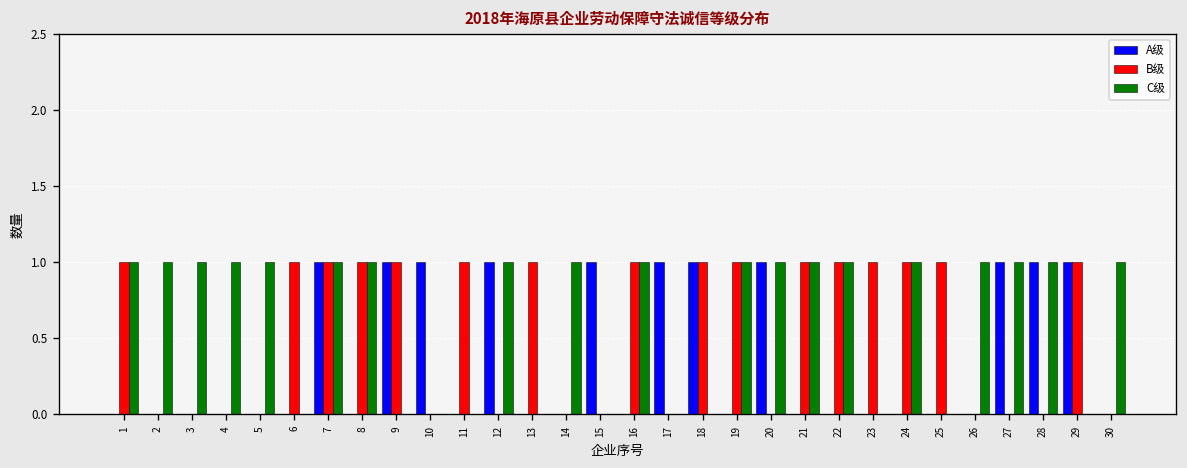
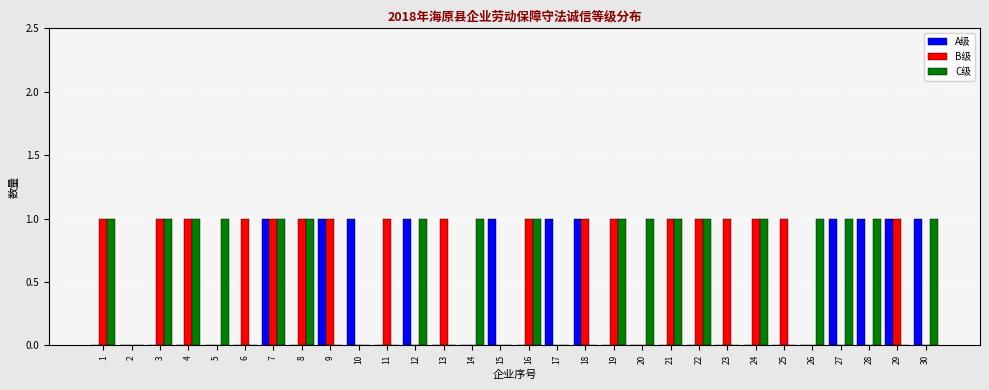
  {
    "A级": {
      "1": 0,
      "2": 0,
      "3": 0,
      "4": 0,
      "5": 0,
      "6": 0,
      "7": 1,
      "8": 0,
      "9": 1,
      "10": 1,
      "11": 0,
      "12": 1,
      "13": 0,
      "14": 0,
      "15": 1,
      "16": 0,
      "17": 1,
      "18": 1,
      "19": 0,
-     "20": 1,
+     "20": 0,
      "21": 0,
      "22": 0,
      "23": 0,
      "24": 0,
      "25": 0,
      "26": 0,
      "27": 1,
      "28": 1,
      "29": 1,
-     "30": 0
+     "30": 1
    },
    "B级": {
      "1": 1,
      "2": 0,
-     "3": 0,
-     "4": 0,
+     "3": 1,
+     "4": 1,
      "5": 0,
      "6": 1,
      "7": 1,
      "8": 1,
      "9": 1,
      "10": 0,
      "11": 1,
      "12": 0,
      "13": 1,
      "14": 0,
      "15": 0,
      "16": 1,
      "17": 0,
      "18": 1,
      "19": 1,
      "20": 0,
      "21": 1,
      "22": 1,
      "23": 1,
      "24": 1,
      "25": 1,
      "26": 0,
      "27": 0,
      "28": 0,
      "29": 1,
      "30": 0
    },
    "C级": {
      "1": 1,
-     "2": 1,
+     "2": 0,
      "3": 1,
      "4": 1,
      "5": 1,
      "6": 0,
      "7": 1,
      "8": 1,
      "9": 0,
      "10": 0,
      "11": 0,
      "12": 1,
      "13": 0,
      "14": 1,
      "15": 0,
      "16": 1,
      "17": 0,
      "18": 0,
      "19": 1,
      "20": 1,
      "21": 1,
      "22": 1,
      "23": 0,
      "24": 1,
      "25": 0,
      "26": 1,
      "27": 1,
      "28": 1,
      "29": 0,
      "30": 1
    }
  }
